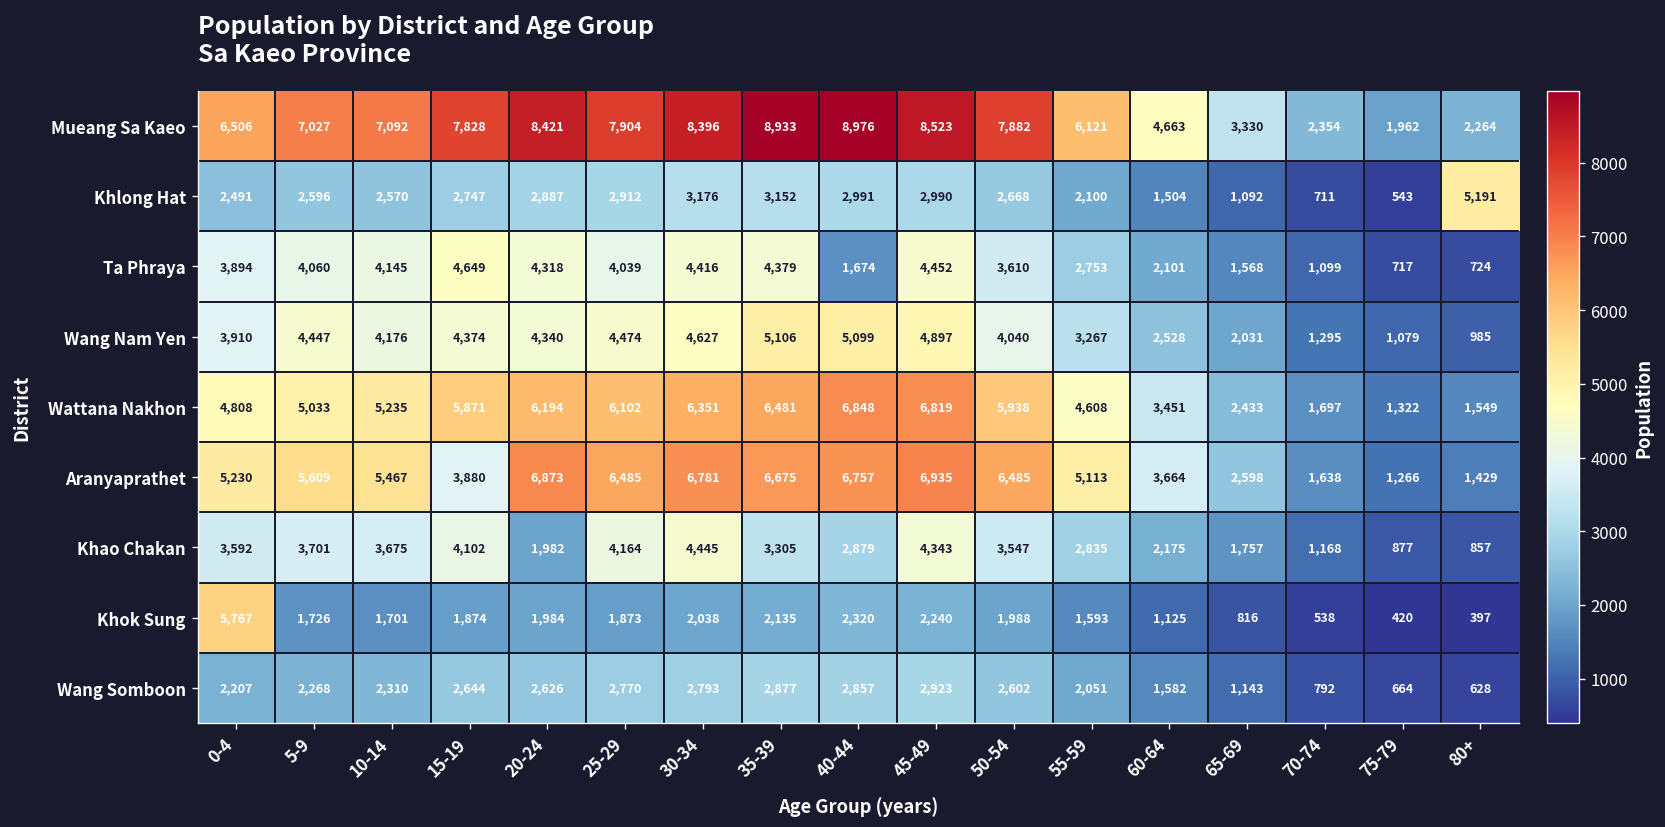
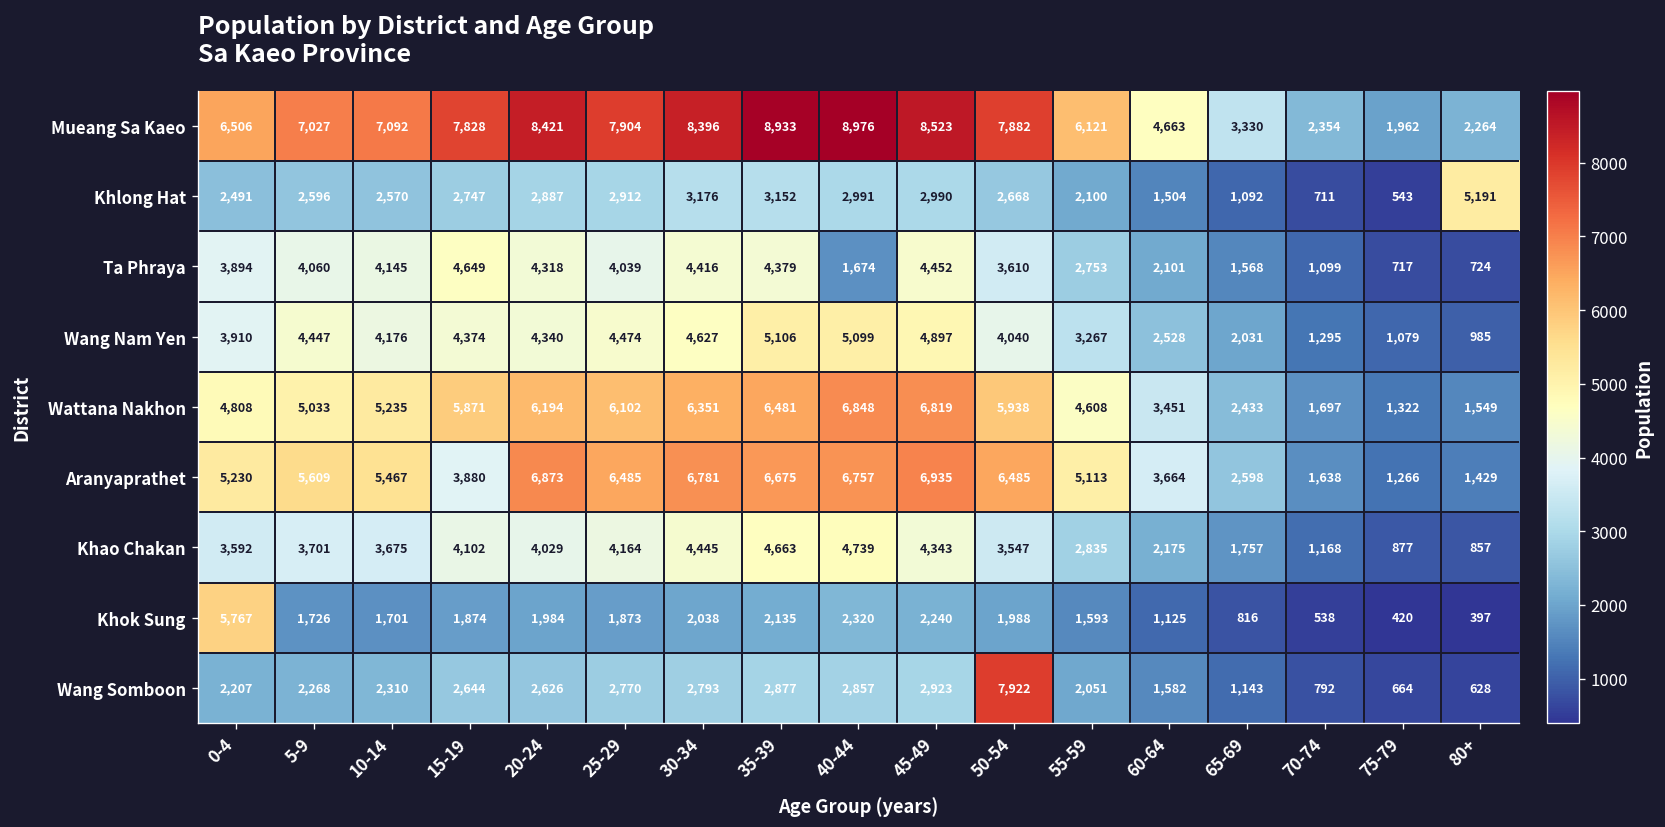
  {
    "Mueang Sa Kaeo": {
      "0-4": "6,506",
      "5-9": "7,027",
      "10-14": "7,092",
      "15-19": "7,828",
      "20-24": "8,421",
      "25-29": "7,904",
      "30-34": "8,396",
      "35-39": "8,933",
      "40-44": "8,976",
      "45-49": "8,523",
      "50-54": "7,882",
      "55-59": "6,121",
      "60-64": "4,663",
      "65-69": "3,330",
      "70-74": "2,354",
      "75-79": "1,962",
      "80+": "2,264"
    },
    "Khlong Hat": {
      "0-4": "2,491",
      "5-9": "2,596",
      "10-14": "2,570",
      "15-19": "2,747",
      "20-24": "2,887",
      "25-29": "2,912",
      "30-34": "3,176",
      "35-39": "3,152",
      "40-44": "2,991",
      "45-49": "2,990",
      "50-54": "2,668",
      "55-59": "2,100",
      "60-64": "1,504",
      "65-69": "1,092",
      "70-74": "711",
      "75-79": "543",
      "80+": "5,191"
    },
    "Ta Phraya": {
      "0-4": "3,894",
      "5-9": "4,060",
      "10-14": "4,145",
      "15-19": "4,649",
      "20-24": "4,318",
      "25-29": "4,039",
      "30-34": "4,416",
      "35-39": "4,379",
      "40-44": "1,674",
      "45-49": "4,452",
      "50-54": "3,610",
      "55-59": "2,753",
      "60-64": "2,101",
      "65-69": "1,568",
      "70-74": "1,099",
      "75-79": "717",
      "80+": "724"
    },
    "Wang Nam Yen": {
      "0-4": "3,910",
      "5-9": "4,447",
      "10-14": "4,176",
      "15-19": "4,374",
      "20-24": "4,340",
      "25-29": "4,474",
      "30-34": "4,627",
      "35-39": "5,106",
      "40-44": "5,099",
      "45-49": "4,897",
      "50-54": "4,040",
      "55-59": "3,267",
      "60-64": "2,528",
      "65-69": "2,031",
      "70-74": "1,295",
      "75-79": "1,079",
      "80+": "985"
    },
    "Wattana Nakhon": {
      "0-4": "4,808",
      "5-9": "5,033",
      "10-14": "5,235",
      "15-19": "5,871",
      "20-24": "6,194",
      "25-29": "6,102",
      "30-34": "6,351",
      "35-39": "6,481",
      "40-44": "6,848",
      "45-49": "6,819",
      "50-54": "5,938",
      "55-59": "4,608",
      "60-64": "3,451",
      "65-69": "2,433",
      "70-74": "1,697",
      "75-79": "1,322",
      "80+": "1,549"
    },
    "Aranyaprathet": {
      "0-4": "5,230",
      "5-9": "5,609",
      "10-14": "5,467",
      "15-19": "3,880",
      "20-24": "6,873",
      "25-29": "6,485",
      "30-34": "6,781",
      "35-39": "6,675",
      "40-44": "6,757",
      "45-49": "6,935",
      "50-54": "6,485",
      "55-59": "5,113",
      "60-64": "3,664",
      "65-69": "2,598",
      "70-74": "1,638",
      "75-79": "1,266",
      "80+": "1,429"
    },
    "Khao Chakan": {
      "0-4": "3,592",
      "5-9": "3,701",
      "10-14": "3,675",
      "15-19": "4,102",
-     "20-24": "1,982",
+     "20-24": "4,029",
      "25-29": "4,164",
      "30-34": "4,445",
-     "35-39": "3,305",
-     "40-44": "2,879",
+     "35-39": "4,663",
+     "40-44": "4,739",
      "45-49": "4,343",
      "50-54": "3,547",
      "55-59": "2,835",
      "60-64": "2,175",
      "65-69": "1,757",
      "70-74": "1,168",
      "75-79": "877",
      "80+": "857"
    },
    "Khok Sung": {
      "0-4": "5,767",
      "5-9": "1,726",
      "10-14": "1,701",
      "15-19": "1,874",
      "20-24": "1,984",
      "25-29": "1,873",
      "30-34": "2,038",
      "35-39": "2,135",
      "40-44": "2,320",
      "45-49": "2,240",
      "50-54": "1,988",
      "55-59": "1,593",
      "60-64": "1,125",
      "65-69": "816",
      "70-74": "538",
      "75-79": "420",
      "80+": "397"
    },
    "Wang Somboon": {
      "0-4": "2,207",
      "5-9": "2,268",
      "10-14": "2,310",
      "15-19": "2,644",
      "20-24": "2,626",
      "25-29": "2,770",
      "30-34": "2,793",
      "35-39": "2,877",
      "40-44": "2,857",
      "45-49": "2,923",
-     "50-54": "2,602",
+     "50-54": "7,922",
      "55-59": "2,051",
      "60-64": "1,582",
      "65-69": "1,143",
      "70-74": "792",
      "75-79": "664",
      "80+": "628"
    }
  }
